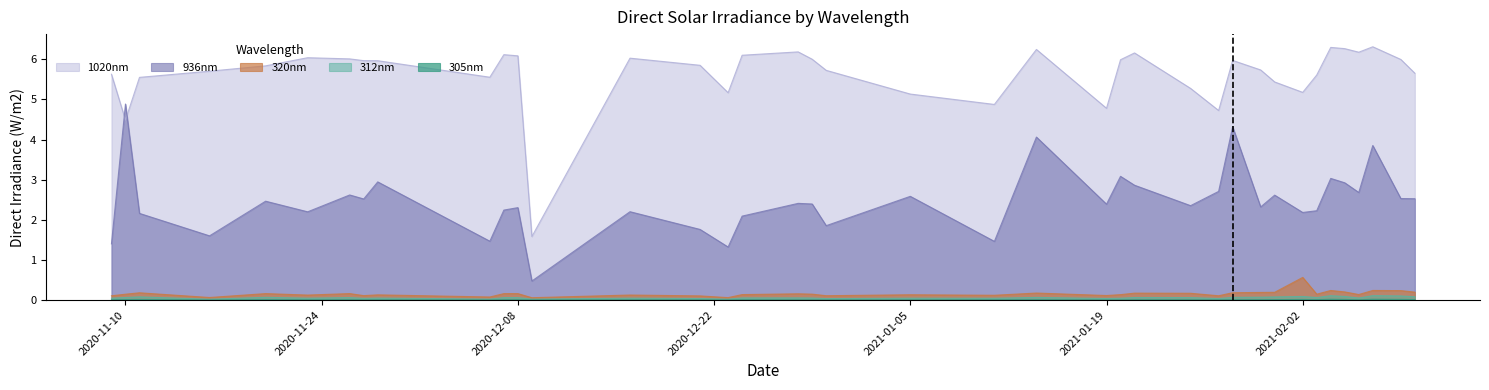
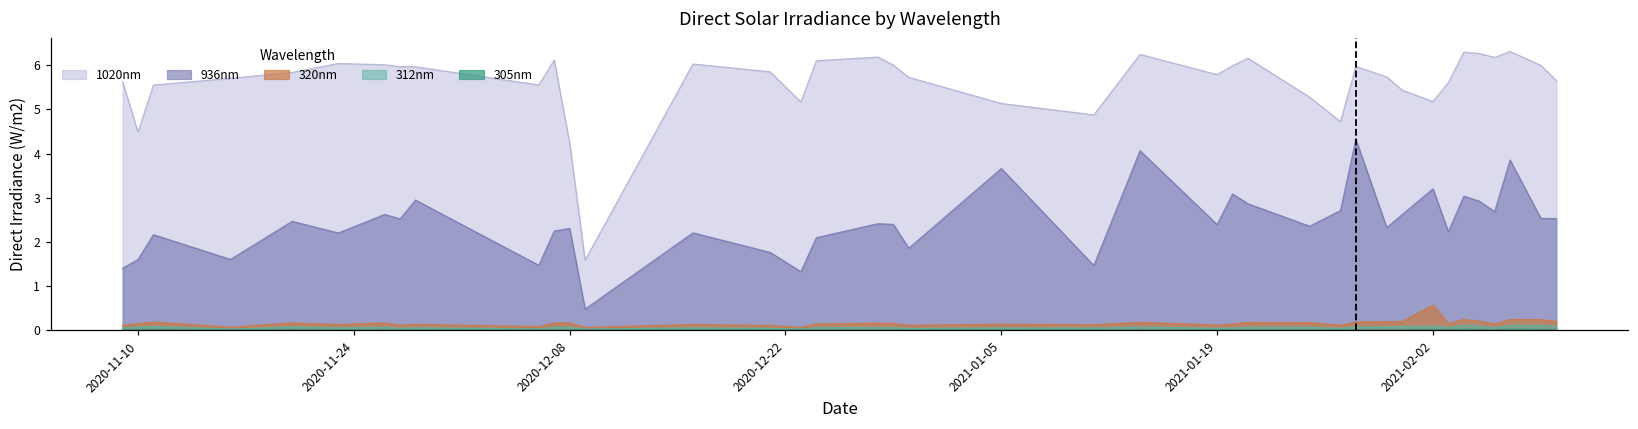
  {
    "1020nm": {
      "2020-11-10": 4.5,
-     "2020-12-08": 6.1,
+     "2020-12-08": 4.2,
      "2021-01-05": 5.1,
-     "2021-01-19": 4.8,
+     "2021-01-19": 5.8,
      "2021-02-02": 5.2
    },
    "936nm": {
-     "2020-11-10": 4.9,
+     "2020-11-10": 1.6,
      "2020-12-08": 2.3,
-     "2021-01-05": 2.6,
+     "2021-01-05": 3.7,
      "2021-01-19": 2.4,
-     "2021-02-02": 2.2
+     "2021-02-02": 3.2
    },
    "320nm": {
      "2020-11-10": 0.1,
      "2020-12-08": 0.2,
      "2021-01-05": 0.1,
      "2021-01-19": 0.1,
      "2021-02-02": 0.6
    }
  }
